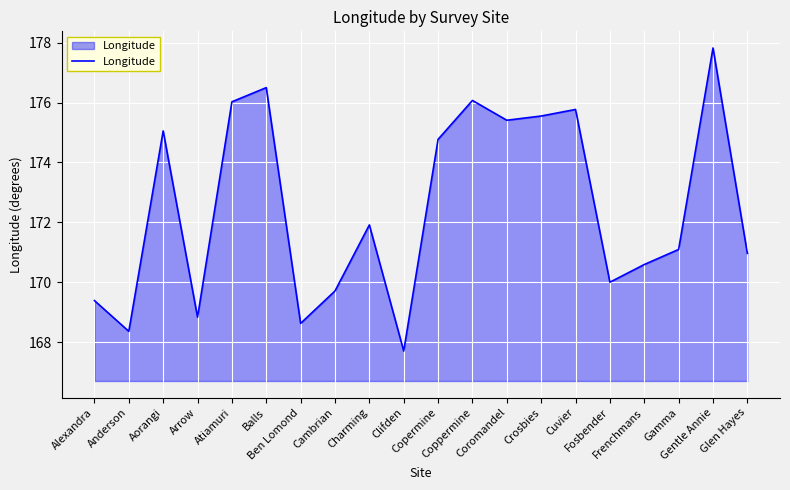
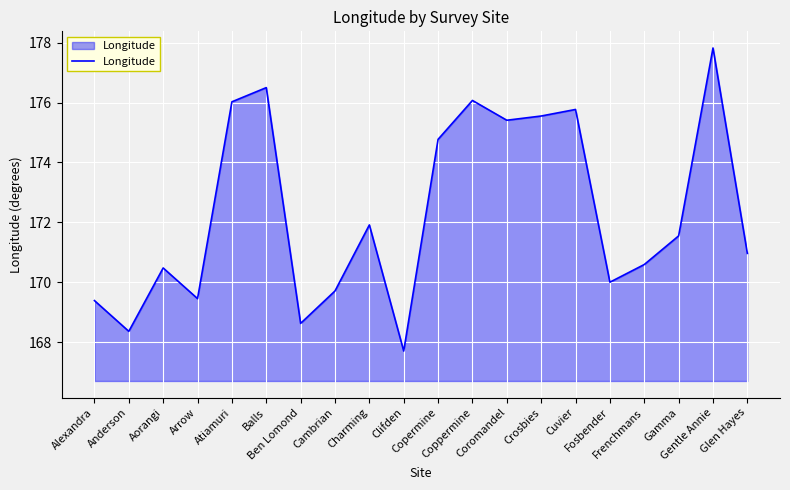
  {
    "Alexandra": 169.4,
    "Anderson": 168.4,
-   "Aorangi": 175.1,
-   "Arrow": 168.8,
+   "Aorangi": 170.5,
+   "Arrow": 169.5,
    "Atiamuri": 176.0,
    "Balls": 176.5,
    "Ben Lomond": 168.6,
    "Cambrian": 169.7,
    "Charming": 171.9,
    "Clifden": 167.7,
    "Copermine": 174.8,
    "Coppermine": 176.1,
    "Coromandel": 175.4,
    "Crosbies": 175.6,
    "Cuvier": 175.8,
    "Fosbender": 170.0,
    "Frenchmans": 170.6,
-   "Gamma": 171.1,
+   "Gamma": 171.5,
    "Gentle Annie": 177.8,
    "Glen Hayes": 171.0
  }
